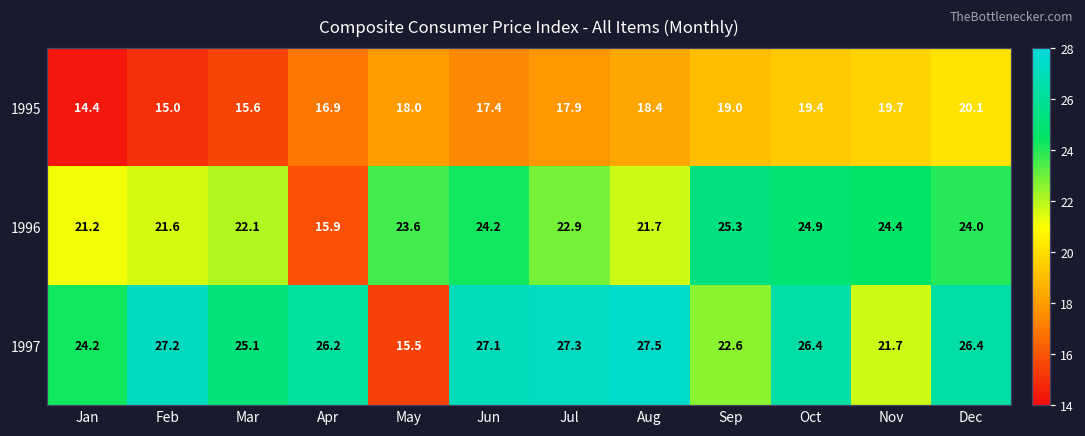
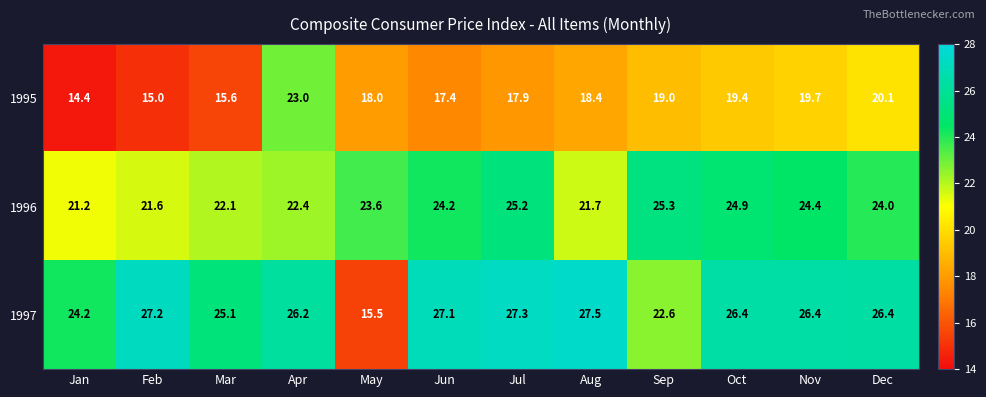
  {
    "1995": {
      "Jan": 14.4,
      "Feb": 15.0,
      "Mar": 15.6,
-     "Apr": 16.9,
+     "Apr": 23.0,
      "May": 18.0,
      "Jun": 17.4,
      "Jul": 17.9,
      "Aug": 18.4,
      "Sep": 19.0,
      "Oct": 19.4,
      "Nov": 19.7,
      "Dec": 20.1
    },
    "1996": {
      "Jan": 21.2,
      "Feb": 21.6,
      "Mar": 22.1,
-     "Apr": 15.9,
+     "Apr": 22.4,
      "May": 23.6,
      "Jun": 24.2,
-     "Jul": 22.9,
+     "Jul": 25.2,
      "Aug": 21.7,
      "Sep": 25.3,
      "Oct": 24.9,
      "Nov": 24.4,
      "Dec": 24.0
    },
    "1997": {
      "Jan": 24.2,
      "Feb": 27.2,
      "Mar": 25.1,
      "Apr": 26.2,
      "May": 15.5,
      "Jun": 27.1,
      "Jul": 27.3,
      "Aug": 27.5,
      "Sep": 22.6,
      "Oct": 26.4,
-     "Nov": 21.7,
+     "Nov": 26.4,
      "Dec": 26.4
    }
  }
